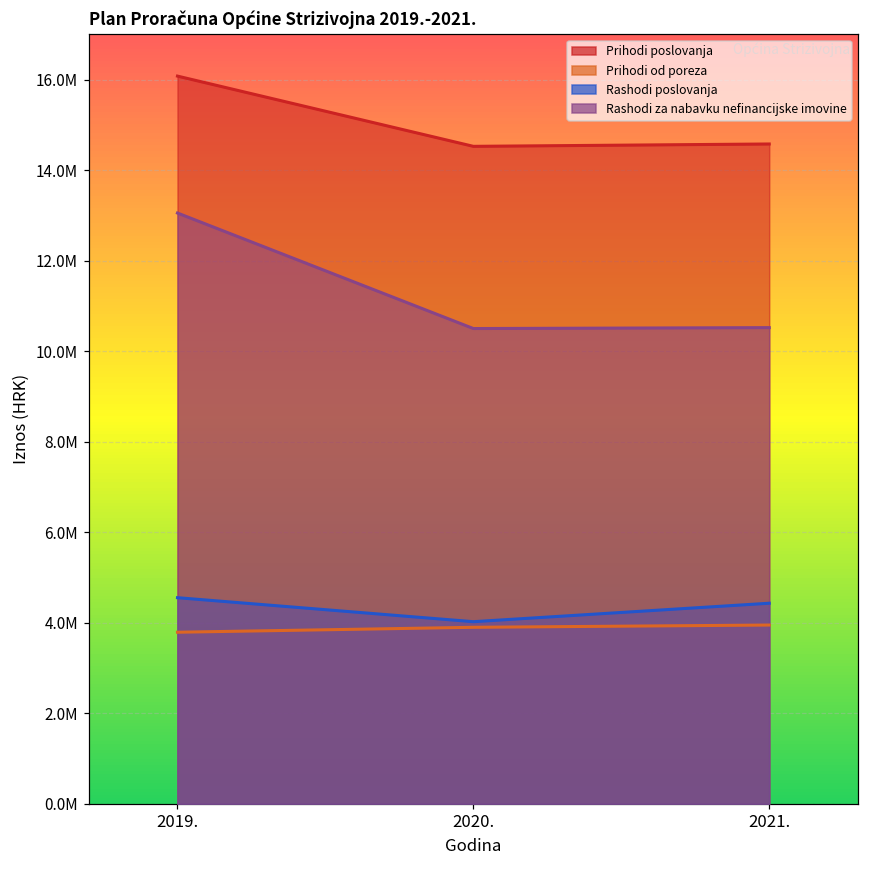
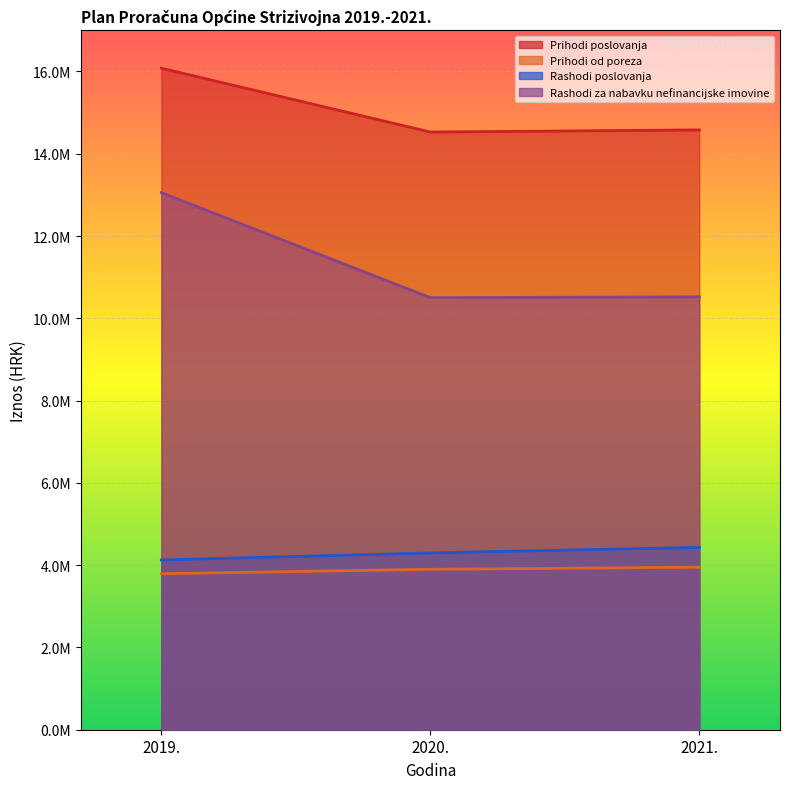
  {
    "Rashodi poslovanja": {
-     "2019.": 4600000,
-     "2020.": 4000000,
+     "2019.": 4100000,
+     "2020.": 4300000,
      "2021.": 4400000
    },
    "Rashodi za nabavku nefinancijske imovine": {
      "2019.": 13100000,
      "2020.": 10500000,
      "2021.": 10500000
    }
  }
